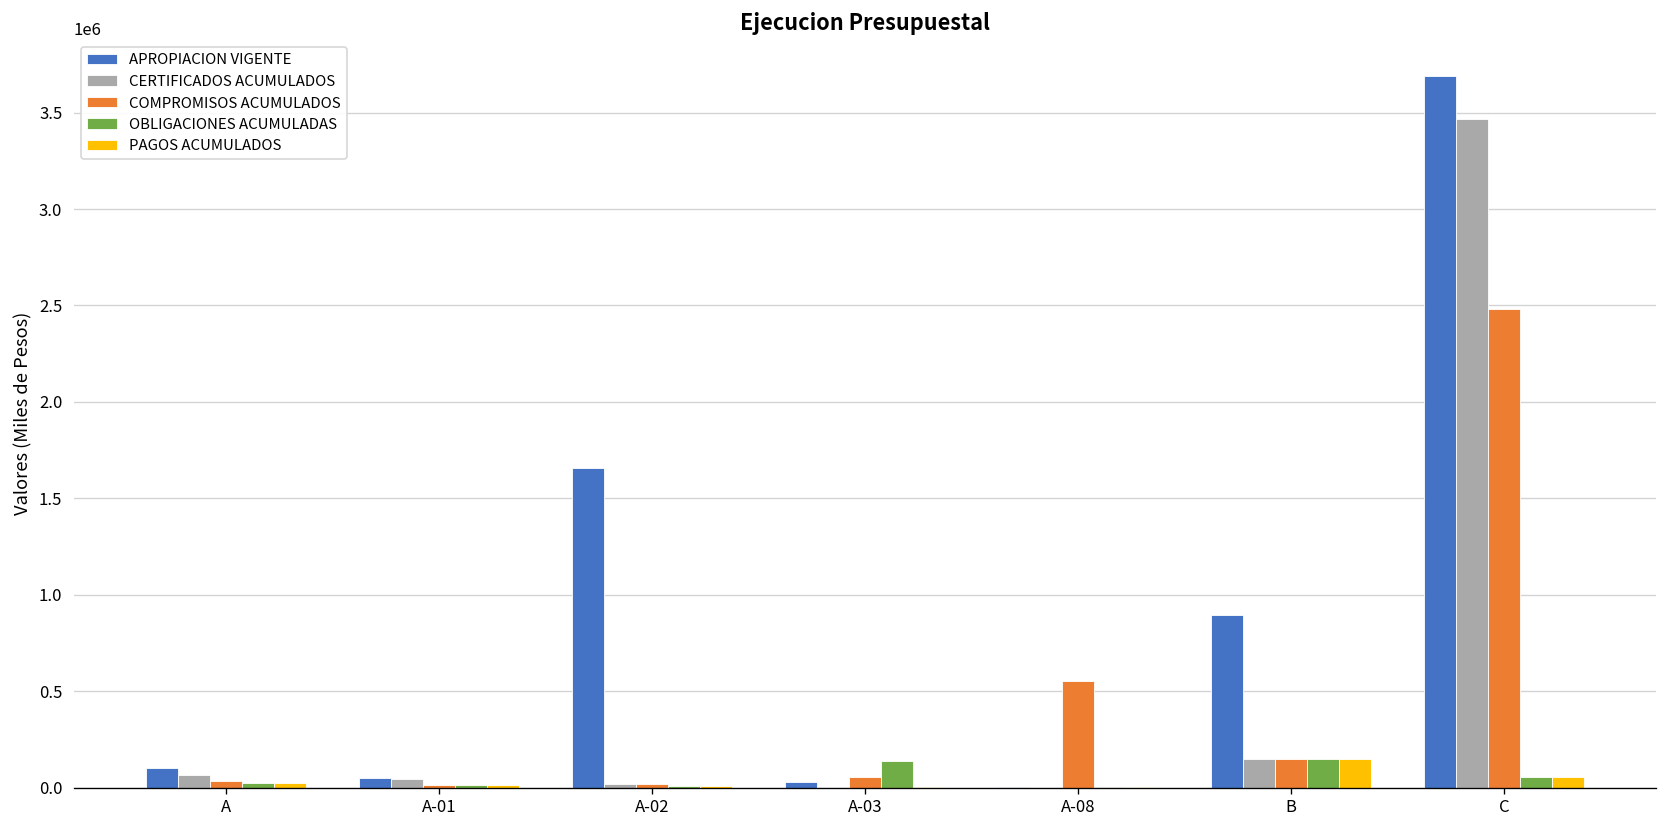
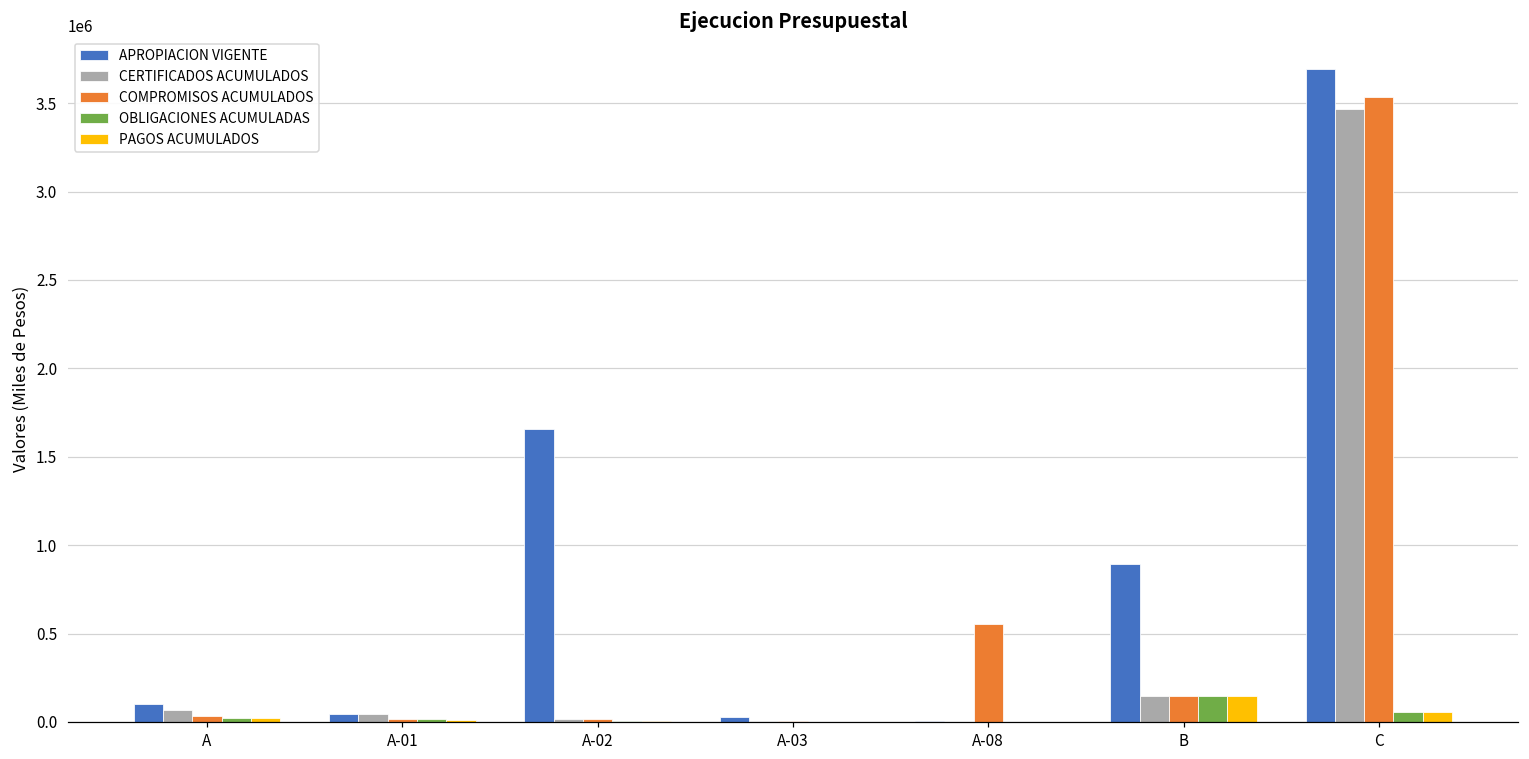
  {
    "APROPIACION VIGENTE": {
      "A": 100000,
      "A-01": 50000,
      "A-02": 1650000,
      "A-03": 30000,
      "B": 900000,
      "C": 3690000
    },
    "CERTIFICADOS ACUMULADOS": {
      "A": 70000,
      "A-01": 40000,
      "A-02": 20000,
      "B": 150000,
      "C": 3470000
    },
    "COMPROMISOS ACUMULADOS": {
      "A": 40000,
      "A-02": 20000,
-     "A-03": 50000,
+     "A-03": 0,
      "A-08": 550000,
      "B": 150000,
-     "C": 2480000
+     "C": 3530000
    },
    "OBLIGACIONES ACUMULADAS": {
      "A": 20000,
-     "A-03": 140000,
+     "A-03": 0,
      "B": 150000,
      "C": 60000
    },
    "PAGOS ACUMULADOS": {
      "A": 20000,
      "B": 150000,
      "C": 60000
    }
  }
